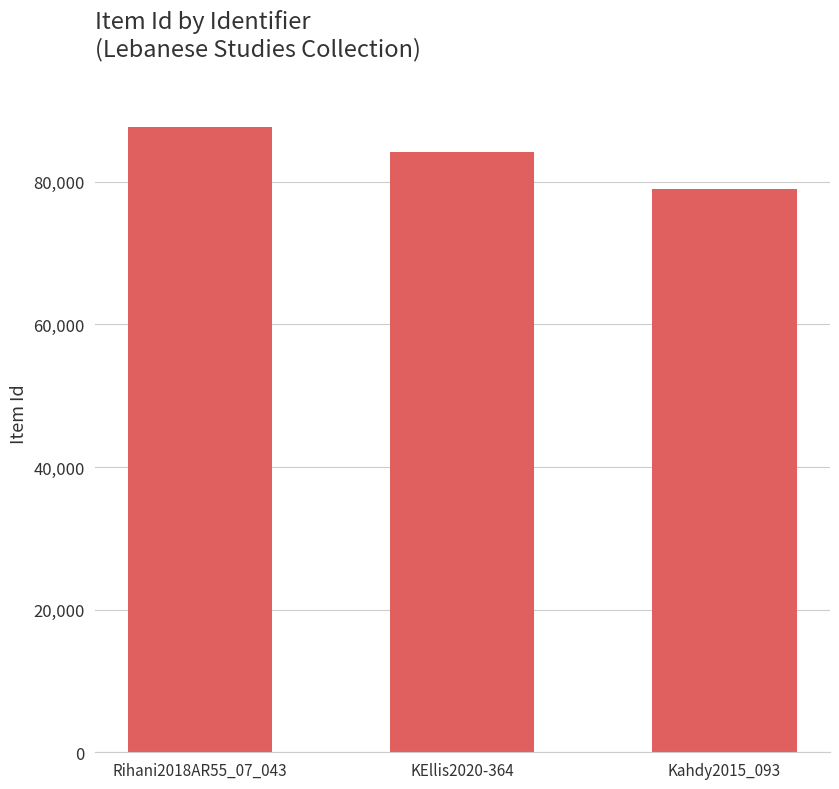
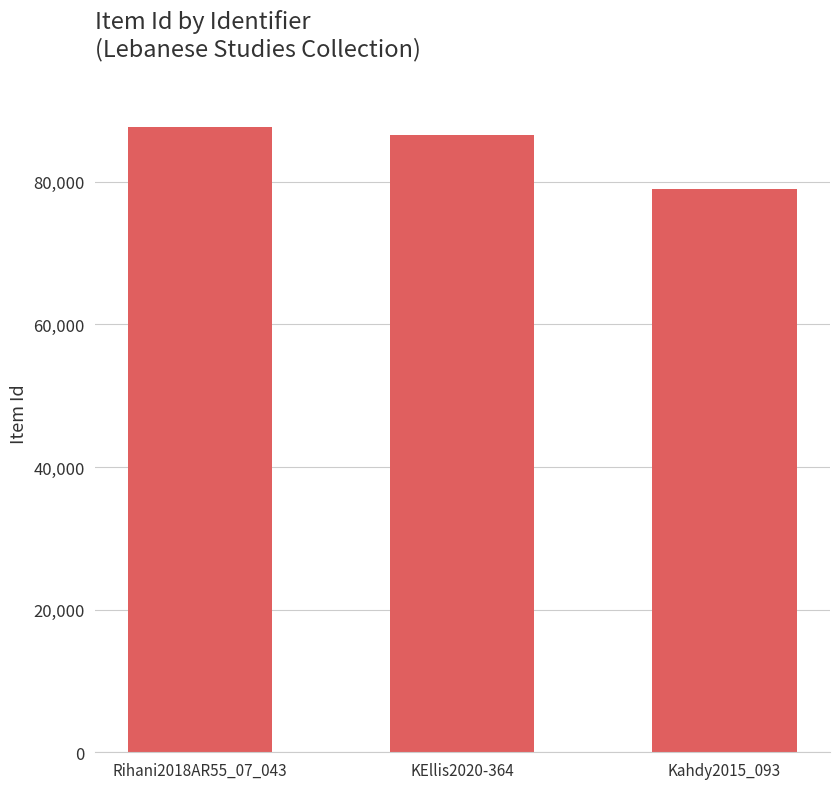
  {
    "Rihani2018AR55_07_043": "88,000",
-   "KEllis2020-364": "84,000",
+   "KEllis2020-364": "87,000",
    "Kahdy2015_093": "79,000"
  }
